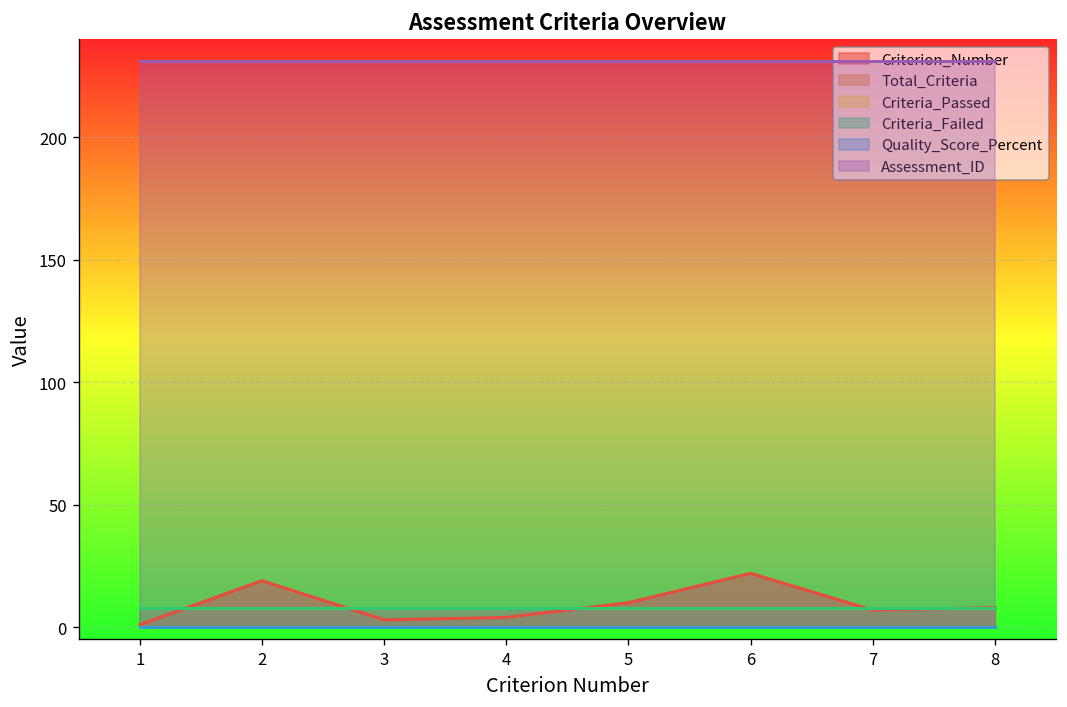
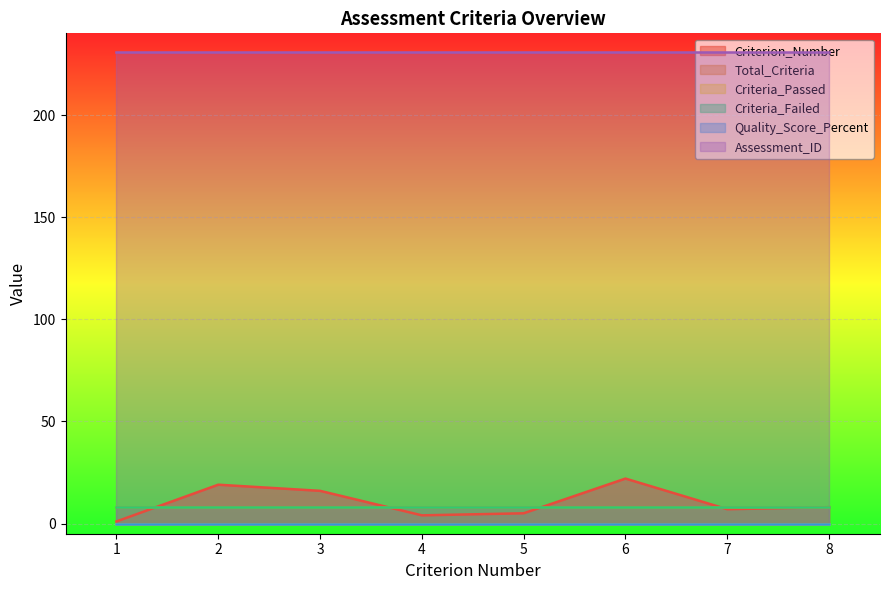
  {
    "Criterion_Number": {
      "2": 19,
-     "3": 3,
+     "3": 16,
      "4": 4,
-     "5": 10,
+     "5": 5,
      "6": 22
    },
    "Criteria_Failed": {
      "1": 8,
      "2": 8,
      "3": 8,
      "4": 8,
      "5": 8,
      "6": 8
    },
    "Quality_Score_Percent": {
      "2": 0,
      "3": 0,
      "4": 0,
      "5": 0,
      "6": 0,
      "7": 0,
      "8": 0
    },
    "Assessment_ID": {
      "1": 231,
      "2": 231,
      "3": 231,
      "4": 231,
      "5": 231,
      "6": 231
    }
  }
